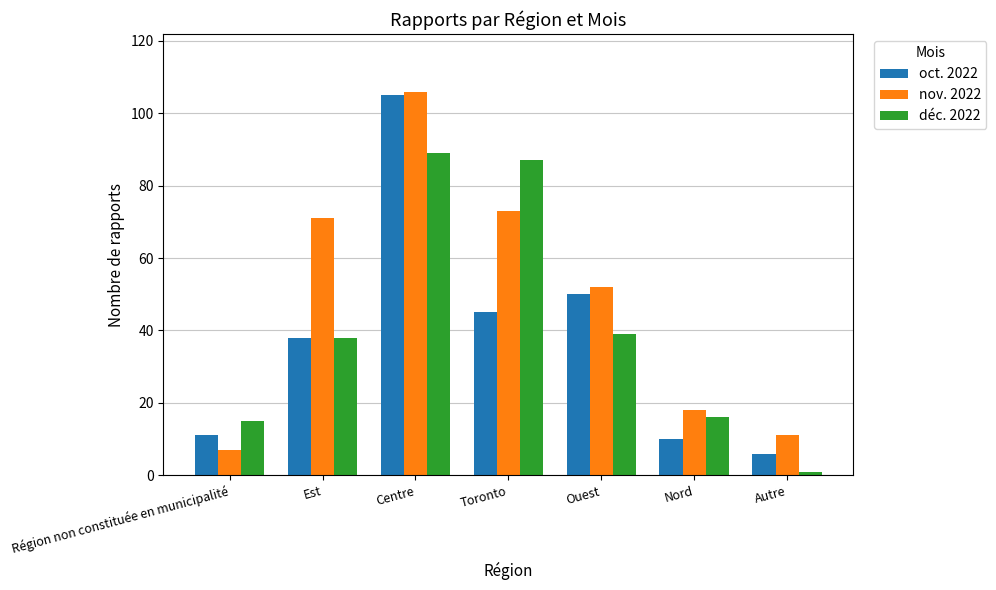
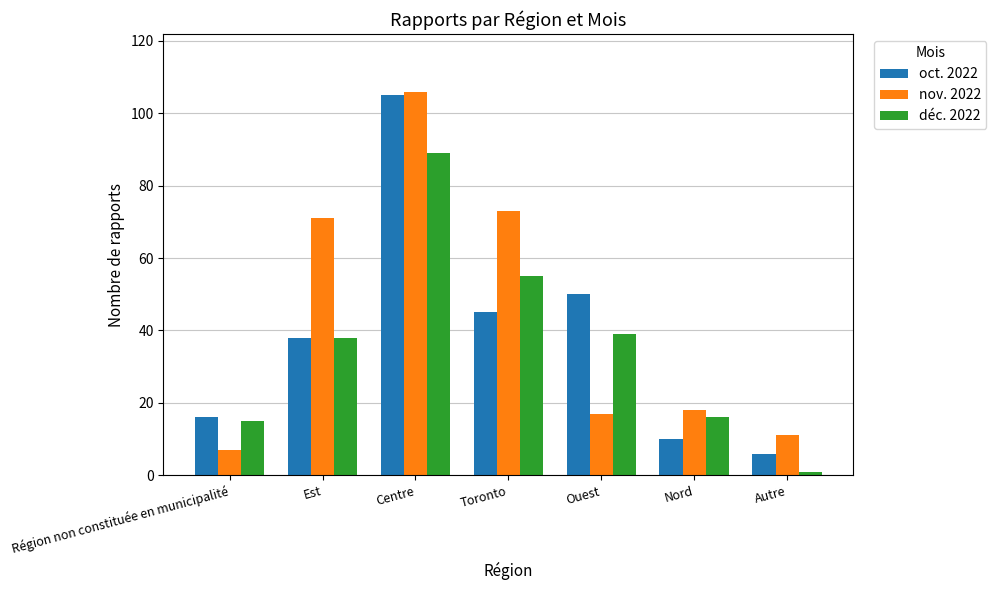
  {
    "oct. 2022": {
-     "Région non constituée en municipalité": 11,
+     "Région non constituée en municipalité": 16,
      "Est": 38,
      "Centre": 105,
      "Toronto": 45,
      "Ouest": 50,
      "Nord": 10,
      "Autre": 6
    },
    "nov. 2022": {
      "Région non constituée en municipalité": 7,
      "Est": 71,
      "Centre": 106,
      "Toronto": 73,
-     "Ouest": 52,
+     "Ouest": 17,
      "Nord": 18,
      "Autre": 11
    },
    "déc. 2022": {
      "Région non constituée en municipalité": 15,
      "Est": 38,
      "Centre": 89,
-     "Toronto": 87,
+     "Toronto": 55,
      "Ouest": 39,
      "Nord": 16,
      "Autre": 1
    }
  }
